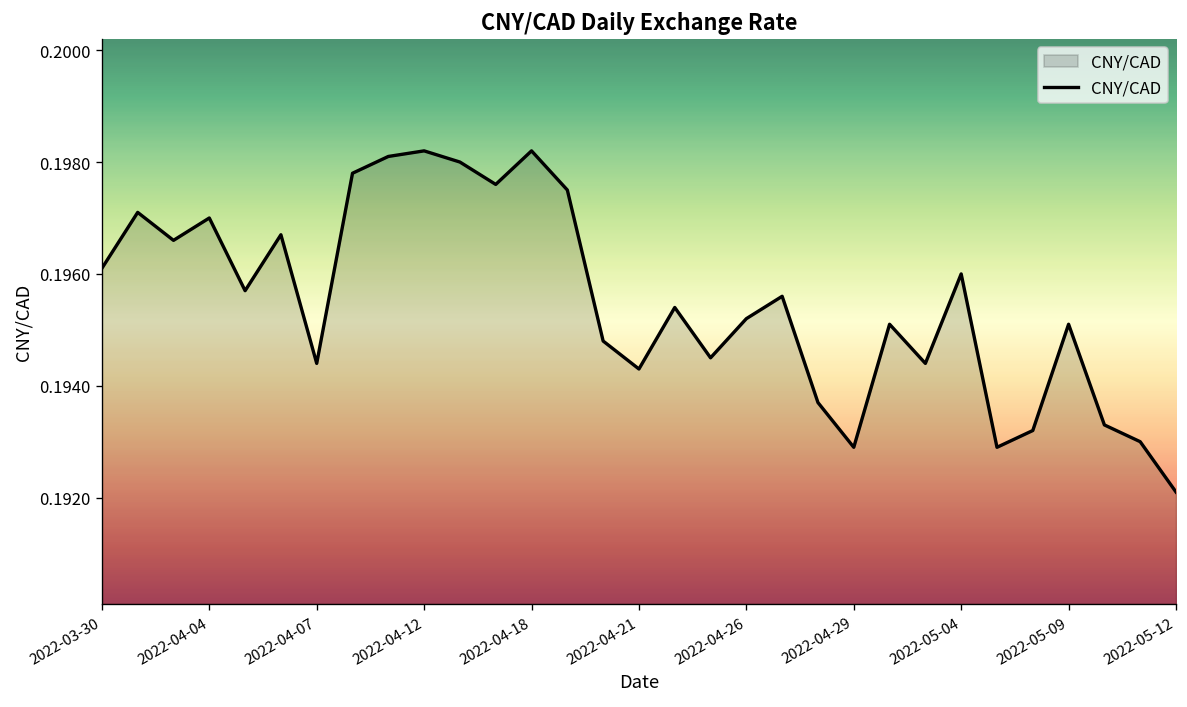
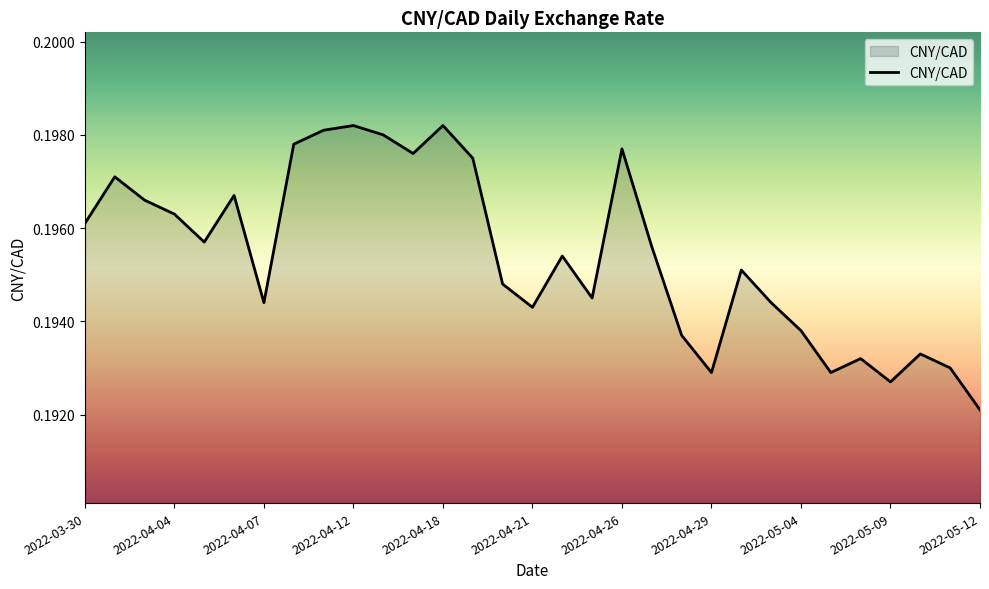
  {
    "2022-03-30": 0.1961,
-   "2022-04-04": 0.1970,
+   "2022-04-04": 0.1963,
    "2022-04-07": 0.1944,
    "2022-04-12": 0.1982,
    "2022-04-18": 0.1982,
    "2022-04-21": 0.1943,
-   "2022-04-26": 0.1952,
+   "2022-04-26": 0.1977,
    "2022-04-29": 0.1929,
-   "2022-05-04": 0.1960,
-   "2022-05-09": 0.1951,
+   "2022-05-04": 0.1938,
+   "2022-05-09": 0.1927,
    "2022-05-12": 0.1921
  }
